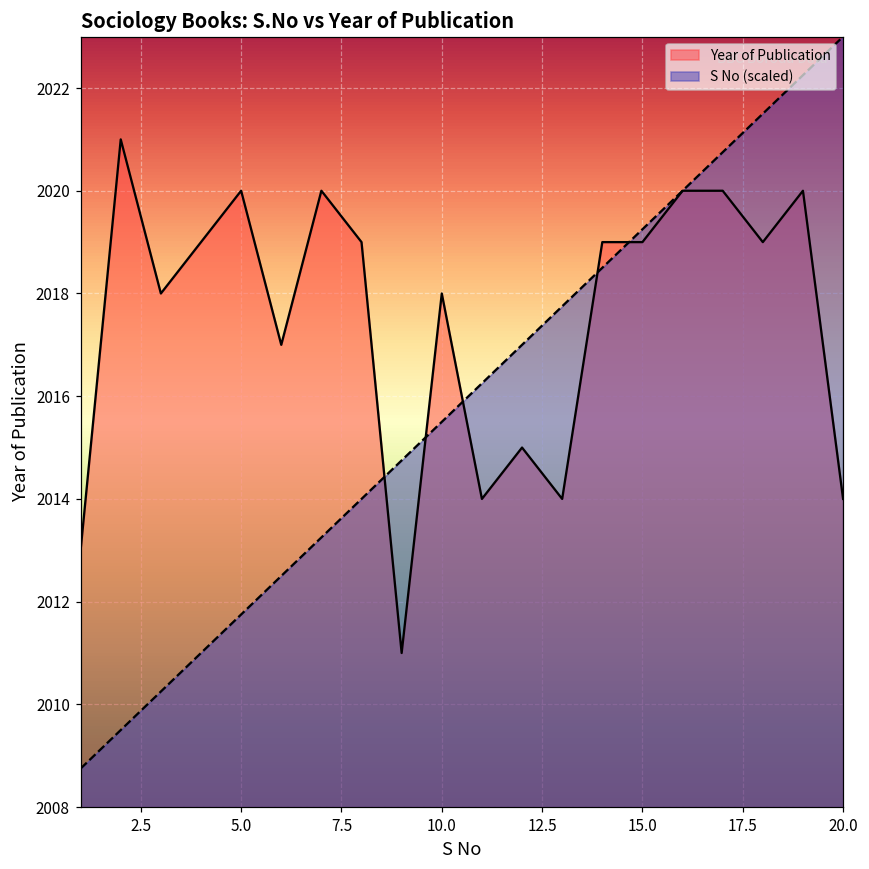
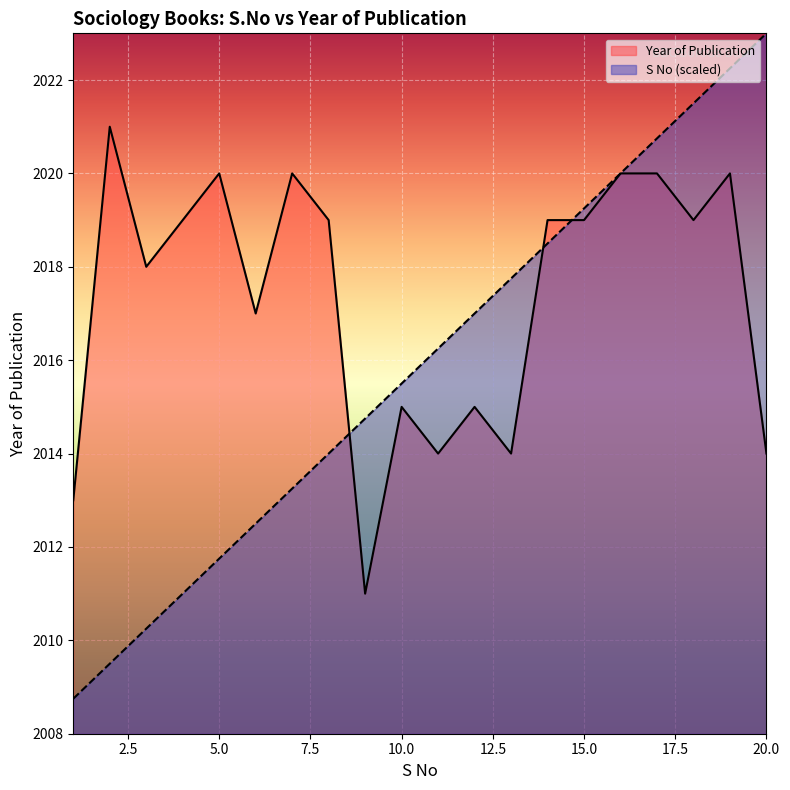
  {
    "Year of Publication": {
      "5.0": 2020,
-     "10.0": 2018,
+     "10.0": 2015,
      "15.0": 2019,
      "20.0": 2014
    },
    "S No (scaled)": {
      "5.0": 2011.8,
      "10.0": 2015.5,
      "15.0": 2019.3,
      "20.0": 2023
    }
  }
